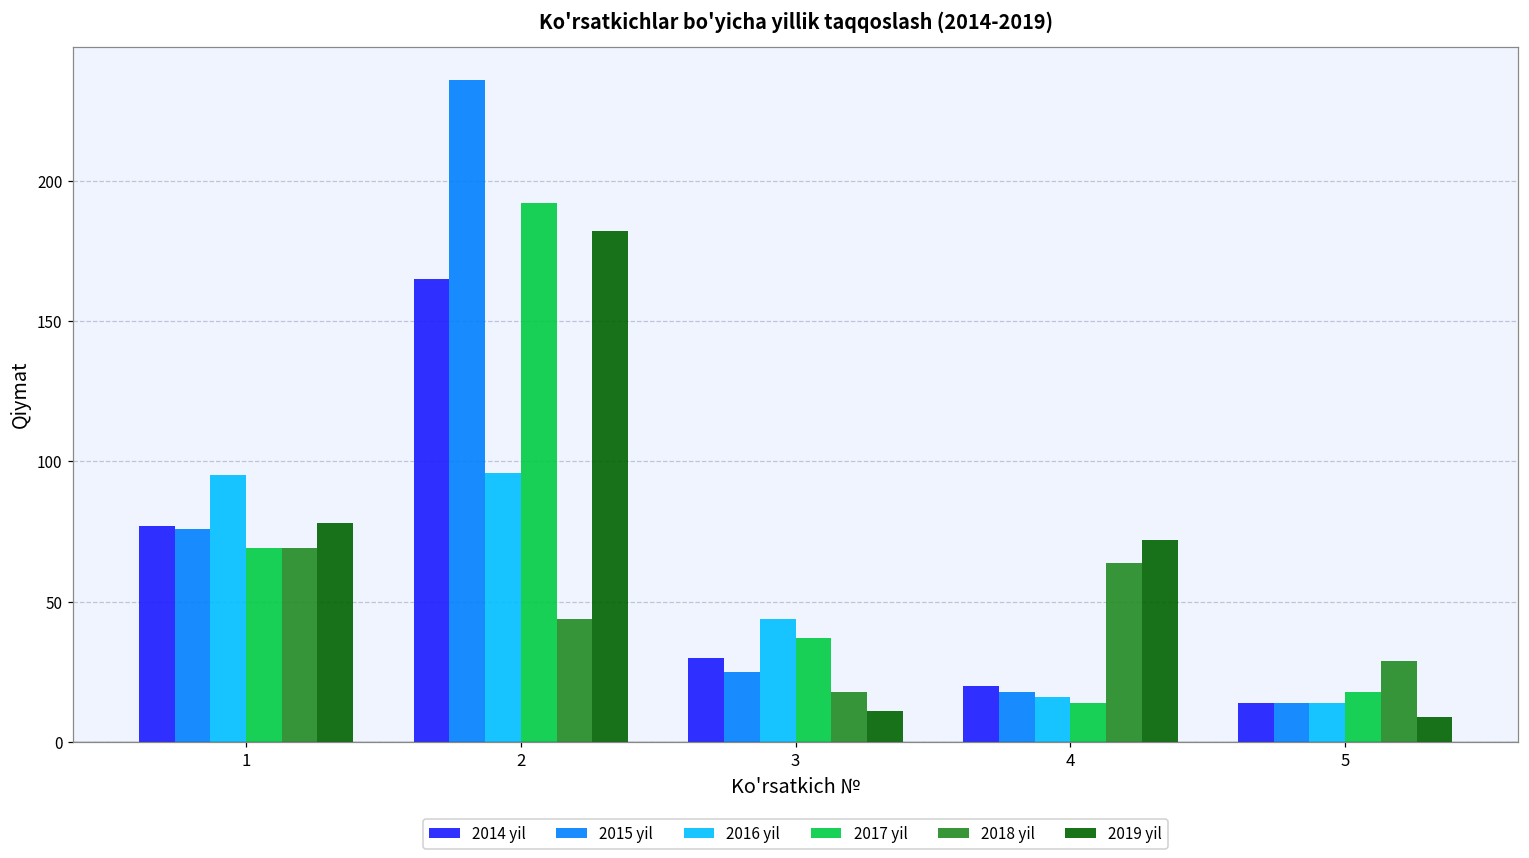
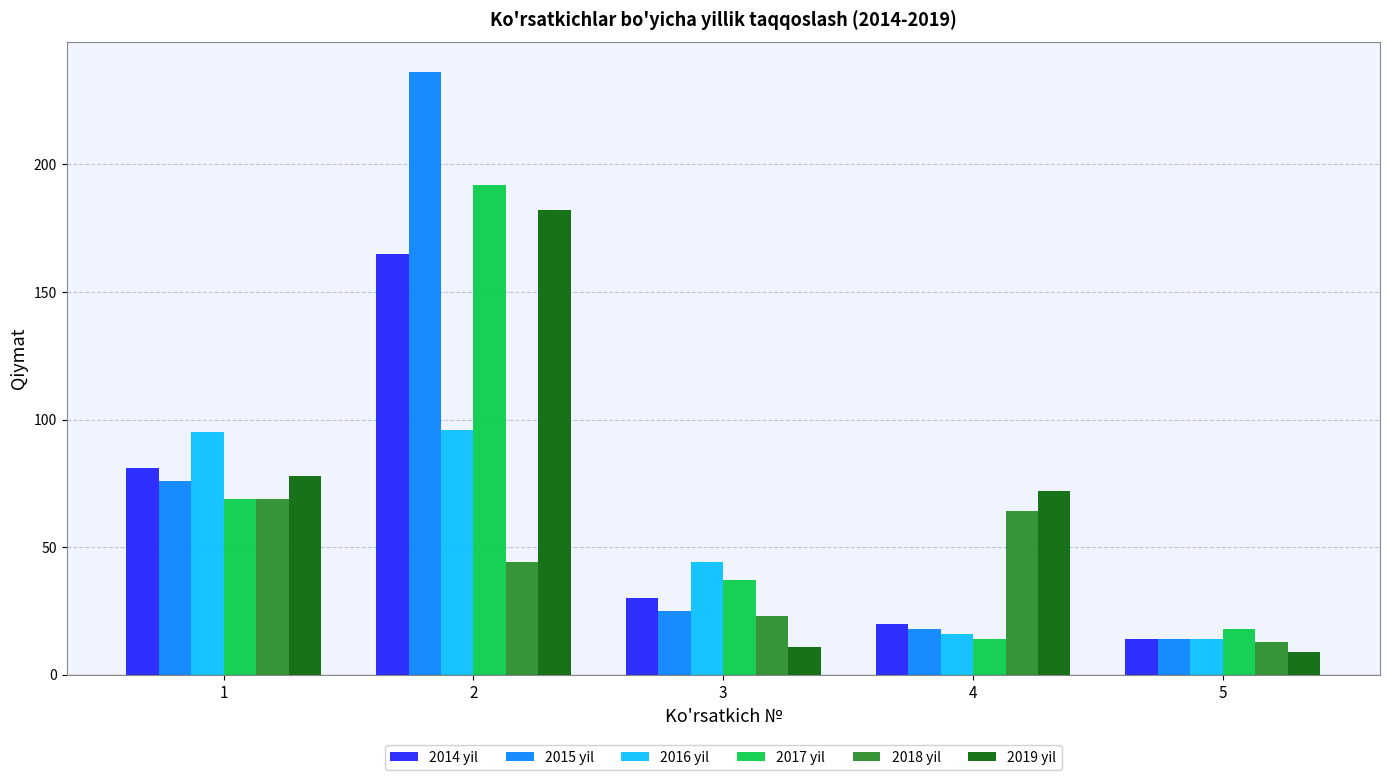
  {
    "2014 yil": {
-     "1": 77,
+     "1": 81,
      "2": 165,
      "3": 30,
      "4": 20,
      "5": 14
    },
    "2015 yil": {
      "1": 76,
      "2": 236,
      "3": 25,
      "4": 18,
      "5": 14
    },
    "2016 yil": {
      "1": 95,
      "2": 96,
      "3": 44,
      "4": 16,
      "5": 14
    },
    "2017 yil": {
      "1": 69,
      "2": 192,
      "3": 37,
      "4": 14,
      "5": 18
    },
    "2018 yil": {
      "1": 69,
      "2": 44,
-     "3": 18,
+     "3": 23,
      "4": 64,
-     "5": 29
+     "5": 13
    },
    "2019 yil": {
      "1": 78,
      "2": 182,
      "3": 11,
      "4": 72,
      "5": 9
    }
  }
